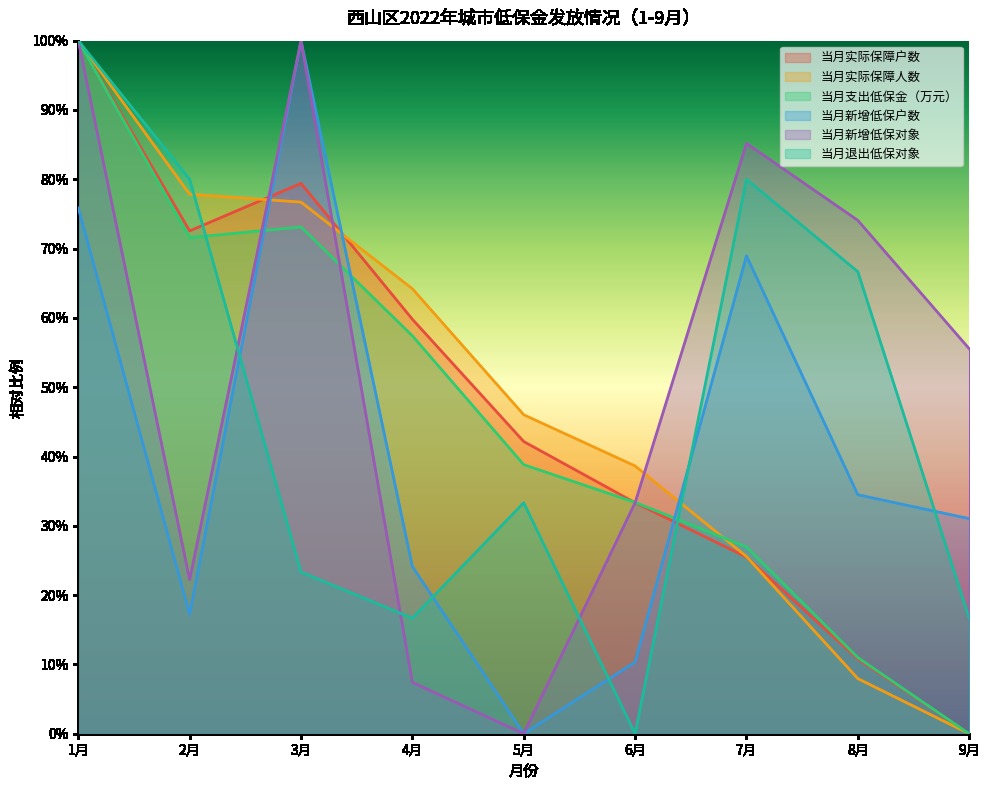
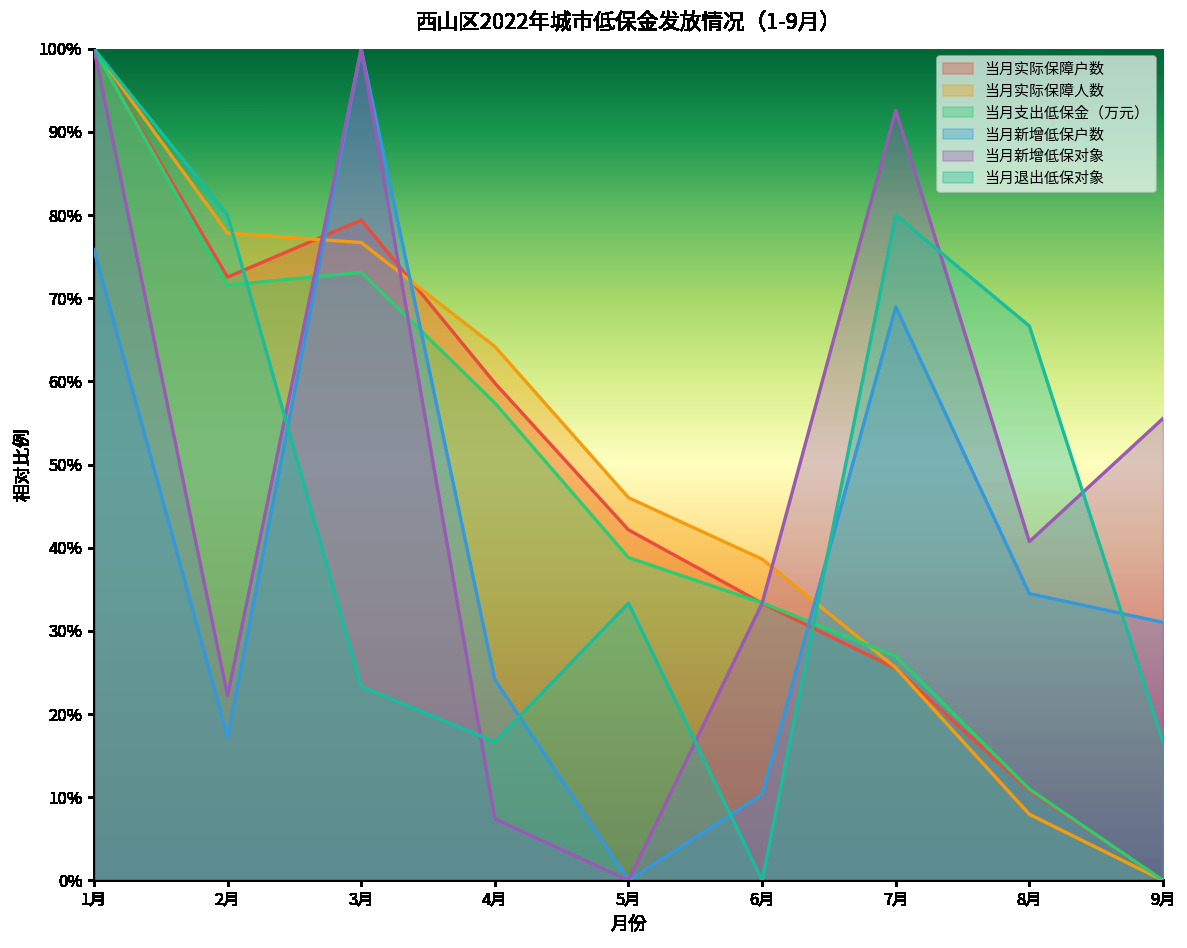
  {
    "当月新增低保对象": {
      "2月": "22%",
      "4月": "7%",
-     "7月": "85%",
-     "8月": "74%",
+     "7月": "93%",
+     "8月": "41%",
      "9月": "56%"
    }
  }
